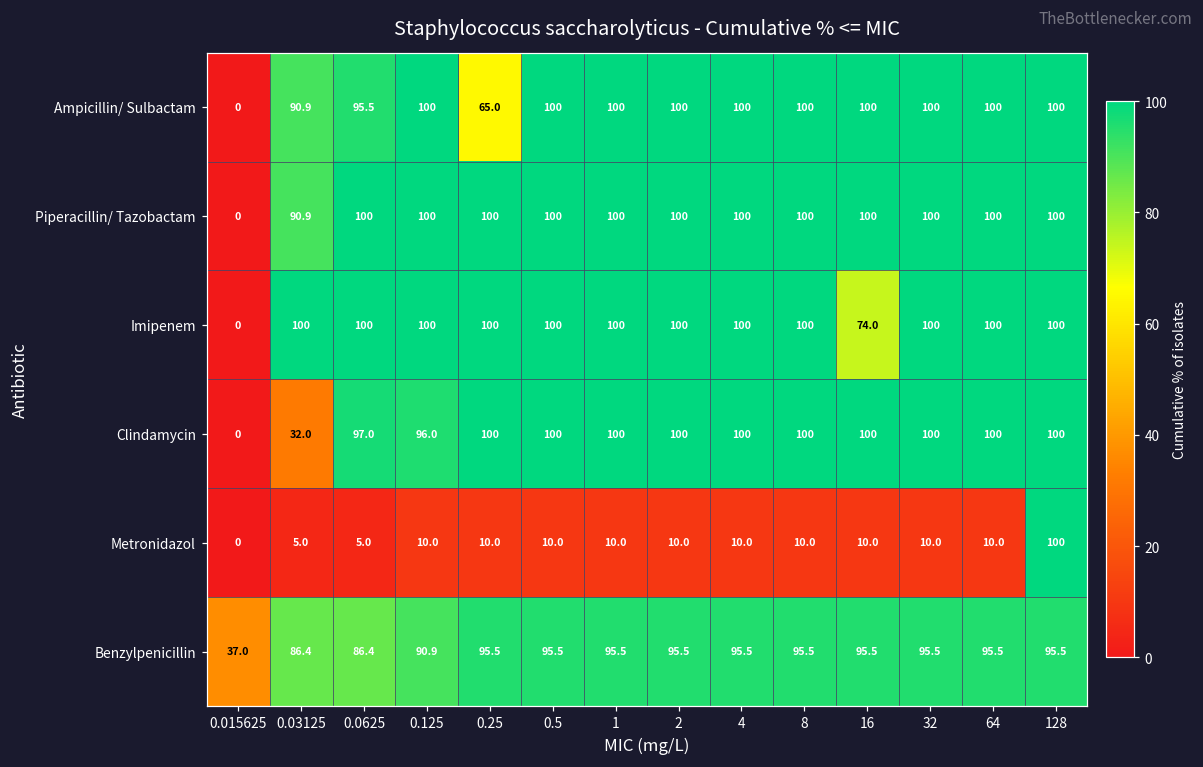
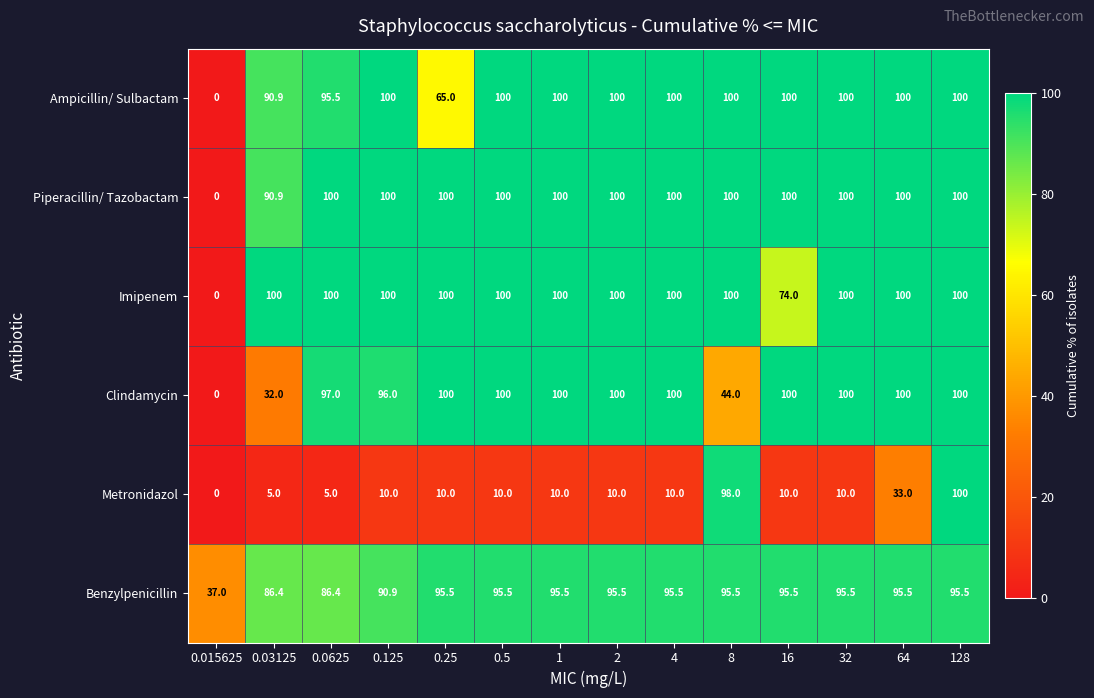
  {
    "Ampicillin/ Sulbactam": {
      "0.015625": 0,
      "0.03125": 90.9,
      "0.0625": 95.5,
      "0.125": 100,
      "0.25": 65.0,
      "0.5": 100,
      "1": 100,
      "2": 100,
      "4": 100,
      "8": 100,
      "16": 100,
      "32": 100,
      "64": 100,
      "128": 100
    },
    "Piperacillin/ Tazobactam": {
      "0.015625": 0,
      "0.03125": 90.9,
      "0.0625": 100,
      "0.125": 100,
      "0.25": 100,
      "0.5": 100,
      "1": 100,
      "2": 100,
      "4": 100,
      "8": 100,
      "16": 100,
      "32": 100,
      "64": 100,
      "128": 100
    },
    "Imipenem": {
      "0.015625": 0,
      "0.03125": 100,
      "0.0625": 100,
      "0.125": 100,
      "0.25": 100,
      "0.5": 100,
      "1": 100,
      "2": 100,
      "4": 100,
      "8": 100,
      "16": 74.0,
      "32": 100,
      "64": 100,
      "128": 100
    },
    "Clindamycin": {
      "0.015625": 0,
      "0.03125": 32.0,
      "0.0625": 97.0,
      "0.125": 96.0,
      "0.25": 100,
      "0.5": 100,
      "1": 100,
      "2": 100,
      "4": 100,
-     "8": 100,
+     "8": 44.0,
      "16": 100,
      "32": 100,
      "64": 100,
      "128": 100
    },
    "Metronidazol": {
      "0.015625": 0,
      "0.03125": 5.0,
      "0.0625": 5.0,
      "0.125": 10.0,
      "0.25": 10.0,
      "0.5": 10.0,
      "1": 10.0,
      "2": 10.0,
      "4": 10.0,
-     "8": 10.0,
+     "8": 98.0,
      "16": 10.0,
      "32": 10.0,
-     "64": 10.0,
+     "64": 33.0,
      "128": 100
    },
    "Benzylpenicillin": {
      "0.015625": 37.0,
      "0.03125": 86.4,
      "0.0625": 86.4,
      "0.125": 90.9,
      "0.25": 95.5,
      "0.5": 95.5,
      "1": 95.5,
      "2": 95.5,
      "4": 95.5,
      "8": 95.5,
      "16": 95.5,
      "32": 95.5,
      "64": 95.5,
      "128": 95.5
    }
  }
